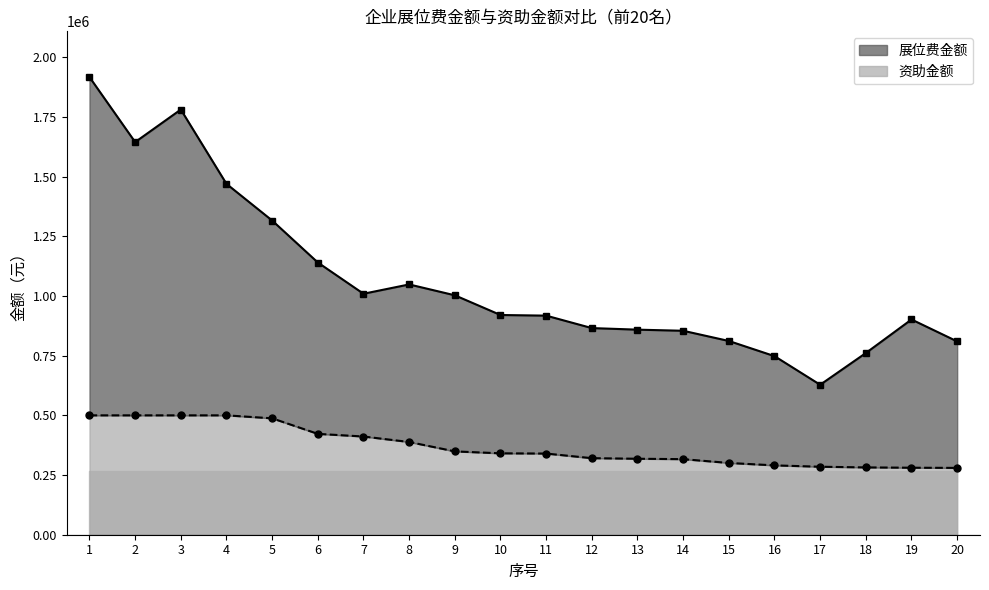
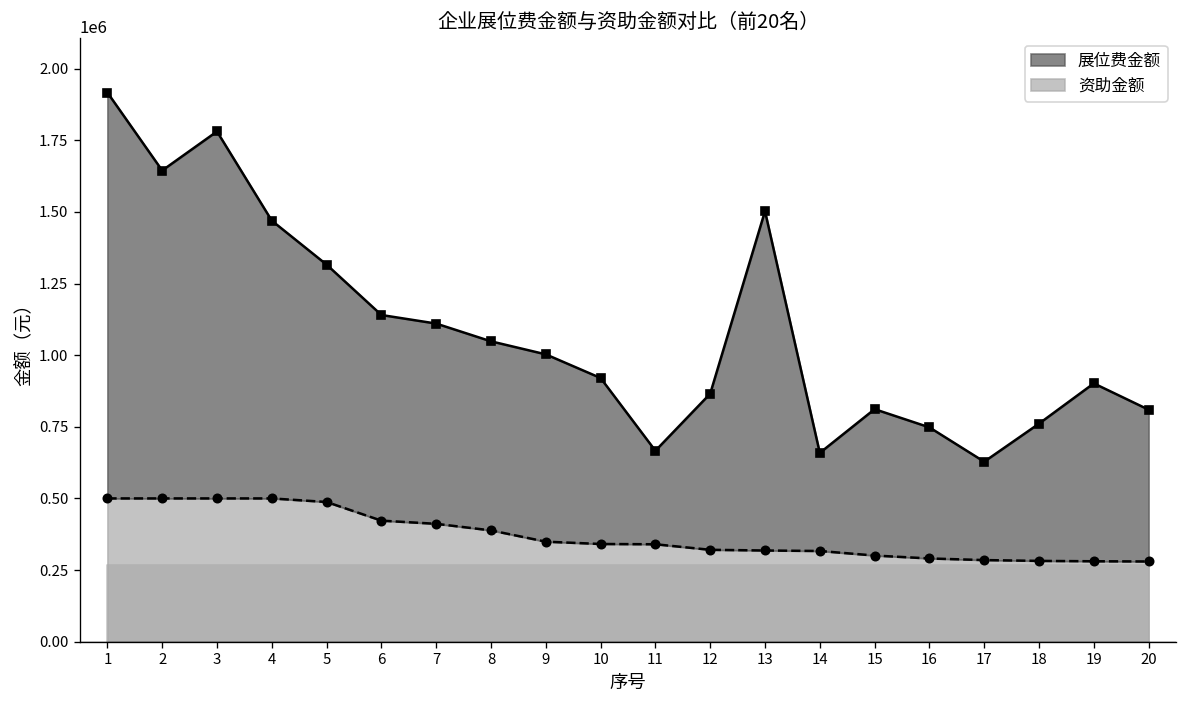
  {
    "展位费金额": {
      "1": 1920000,
      "2": 1640000,
      "3": 1780000,
      "4": 1470000,
      "5": 1320000,
      "6": 1140000,
-     "7": 1010000,
+     "7": 1110000,
      "8": 1050000,
      "9": 1000000,
      "10": 920000,
-     "11": 920000,
+     "11": 670000,
      "12": 870000,
-     "13": 860000,
-     "14": 850000,
+     "13": 1500000,
+     "14": 660000,
      "15": 810000,
      "16": 750000,
      "17": 630000,
      "18": 760000,
      "19": 900000,
      "20": 810000
    }
  }
